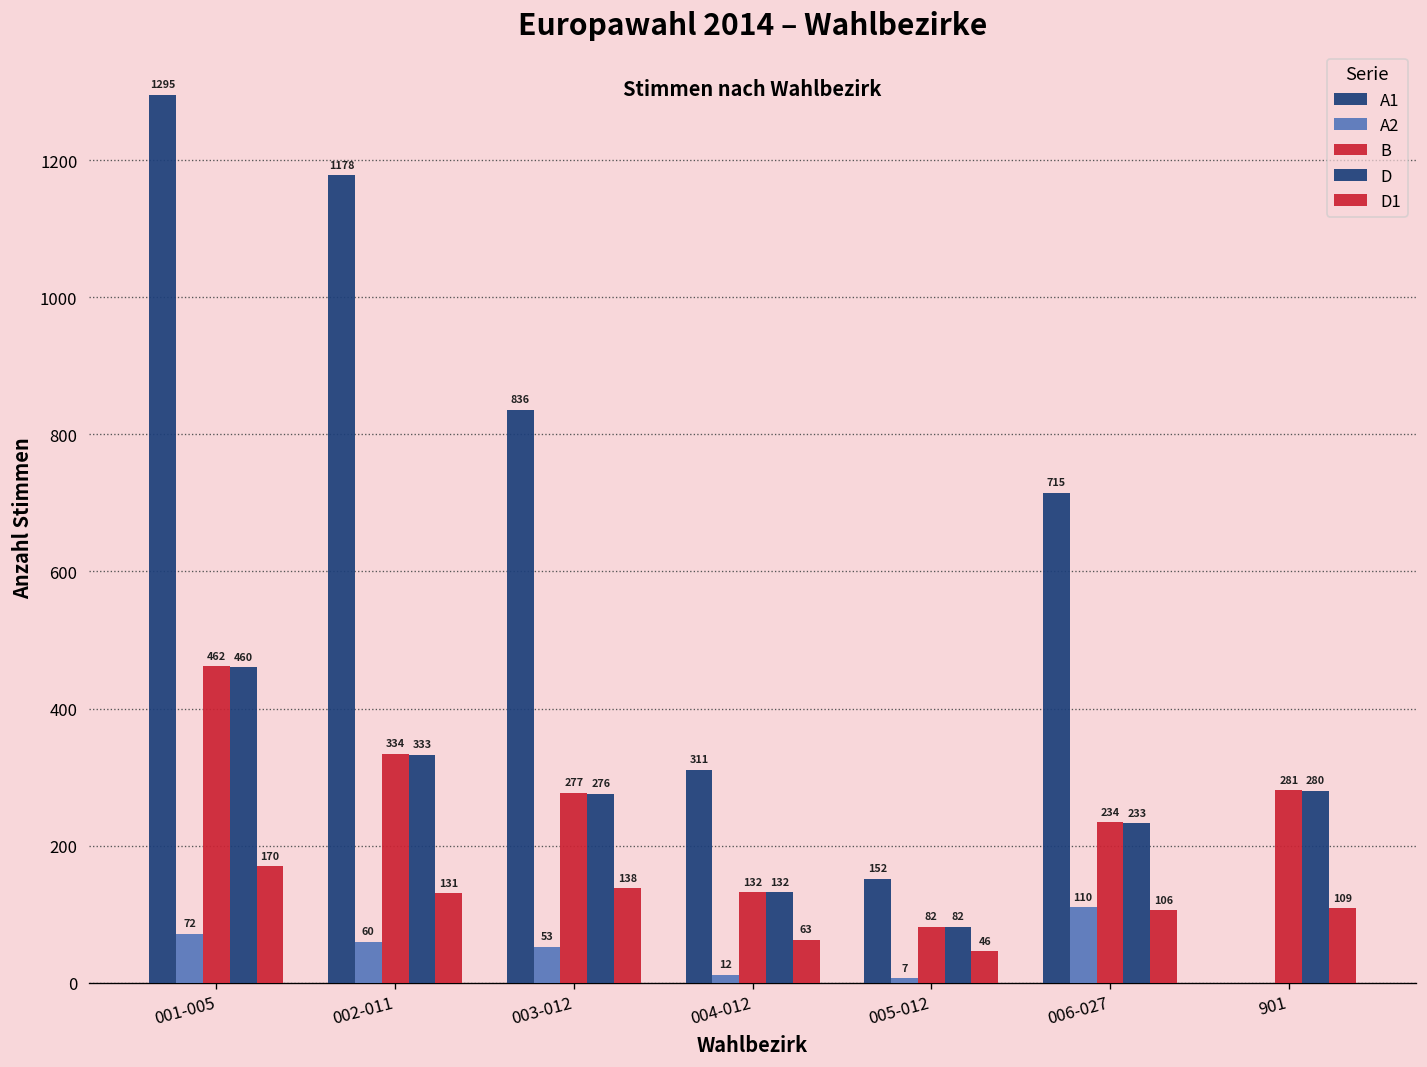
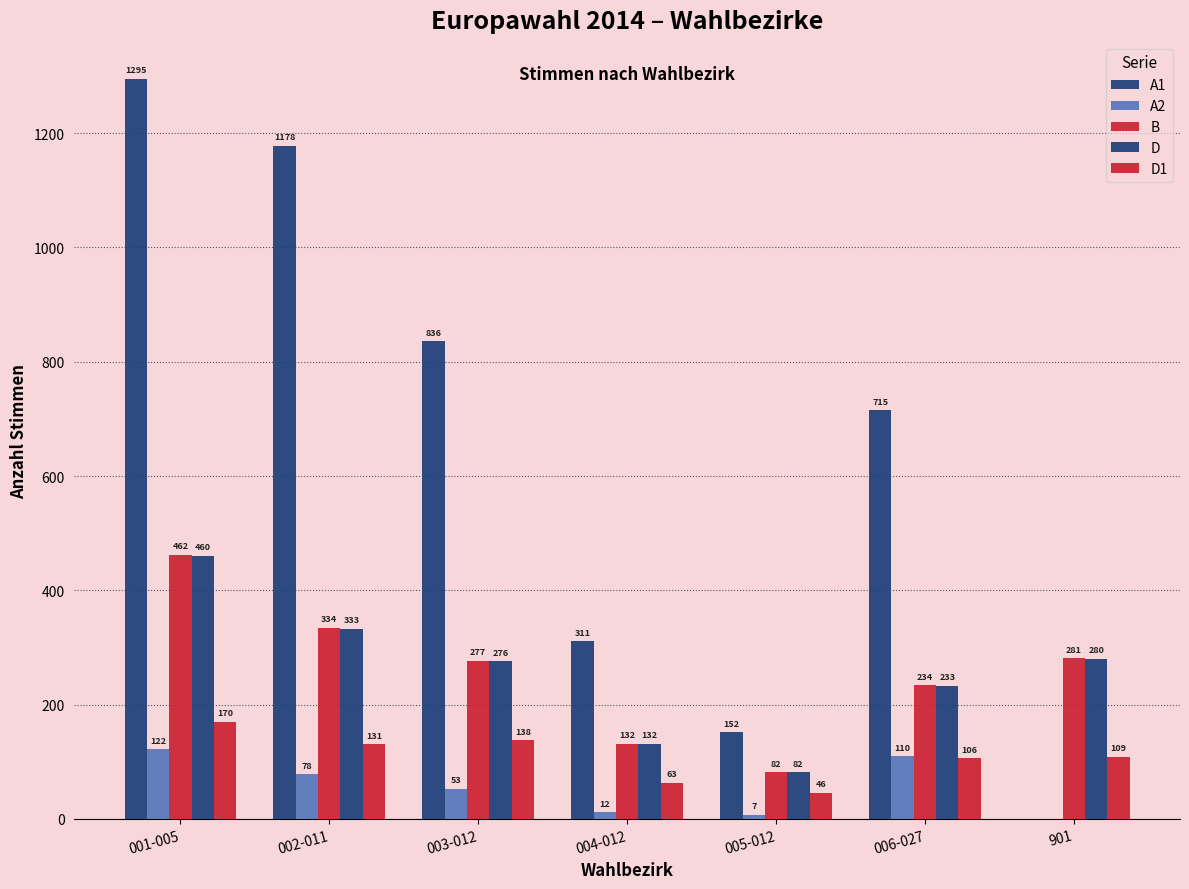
  {
    "A2": {
-     "001-005": 72,
-     "002-011": 60,
+     "001-005": 122,
+     "002-011": 78,
      "003-012": 53,
      "004-012": 12,
      "005-012": 7,
      "006-027": 110
    }
  }
